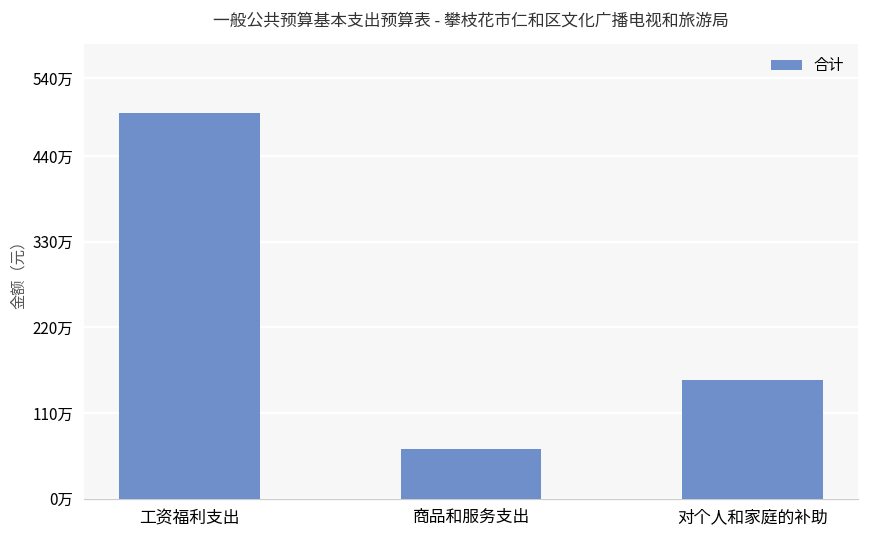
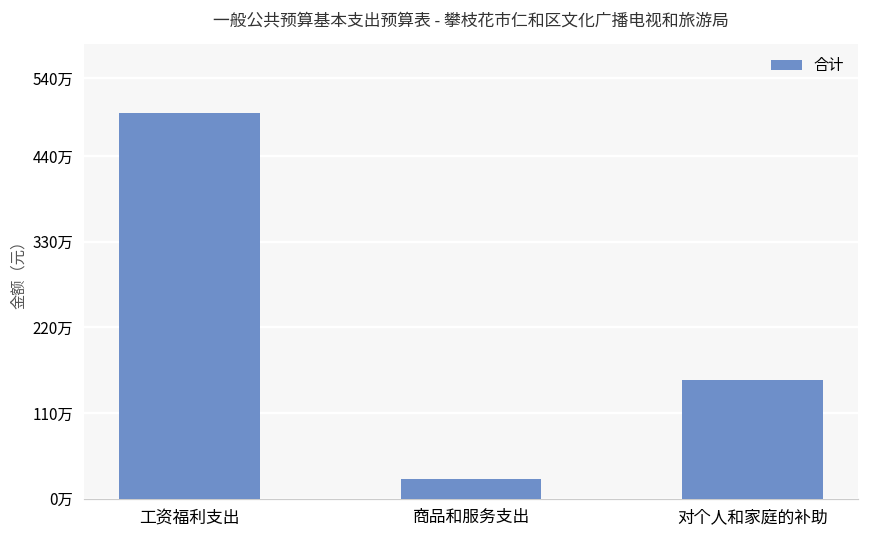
  {
    "工资福利支出": "500万",
-   "商品和服务支出": "60万",
+   "商品和服务支出": "20万",
    "对个人和家庭的补助": "150万"
  }
